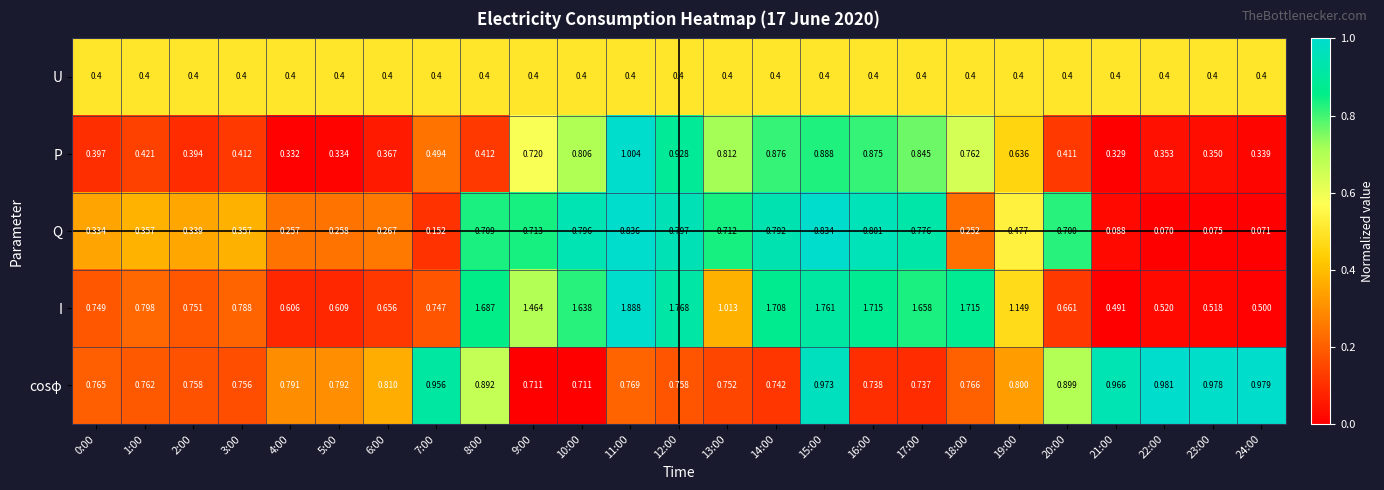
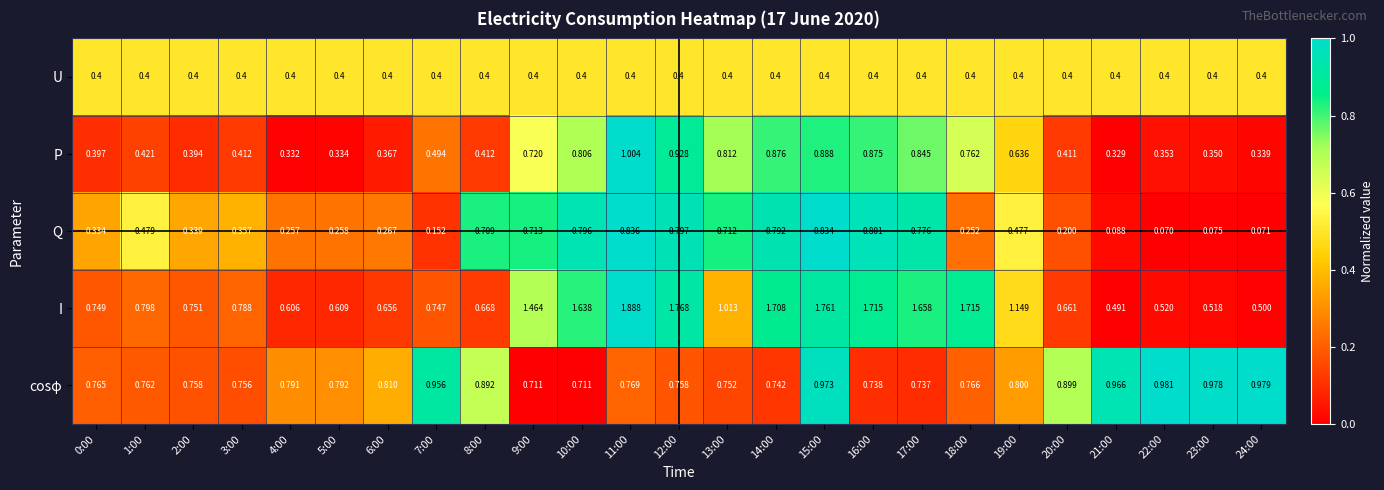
  {
    "U": {
      "0:00": 0.4,
      "1:00": 0.4,
      "2:00": 0.4,
      "3:00": 0.4,
      "4:00": 0.4,
      "5:00": 0.4,
      "6:00": 0.4,
      "7:00": 0.4,
      "8:00": 0.4,
      "9:00": 0.4,
      "10:00": 0.4,
      "11:00": 0.4,
      "12:00": 0.4,
      "13:00": 0.4,
      "14:00": 0.4,
      "15:00": 0.4,
      "16:00": 0.4,
      "17:00": 0.4,
      "18:00": 0.4,
      "19:00": 0.4,
      "20:00": 0.4,
      "21:00": 0.4,
      "22:00": 0.4,
      "23:00": 0.4,
      "24:00": 0.4
    },
    "P": {
      "0:00": 0.397,
      "1:00": 0.421,
      "2:00": 0.394,
      "3:00": 0.412,
      "4:00": 0.332,
      "5:00": 0.334,
      "6:00": 0.367,
      "7:00": 0.494,
      "8:00": 0.412,
      "9:00": 0.720,
      "10:00": 0.806,
      "11:00": 1.004,
      "12:00": 0.928,
      "13:00": 0.812,
      "14:00": 0.876,
      "15:00": 0.888,
      "16:00": 0.875,
      "17:00": 0.845,
      "18:00": 0.762,
      "19:00": 0.636,
      "20:00": 0.411,
      "21:00": 0.329,
      "22:00": 0.353,
      "23:00": 0.350,
      "24:00": 0.339
    },
    "Q": {
      "0:00": 0.334,
-     "1:00": 0.357,
+     "1:00": 0.479,
      "2:00": 0.339,
      "3:00": 0.357,
      "4:00": 0.257,
      "5:00": 0.258,
      "6:00": 0.267,
      "7:00": 0.152,
      "8:00": 0.709,
      "9:00": 0.713,
      "10:00": 0.796,
      "11:00": 0.836,
      "12:00": 0.797,
      "13:00": 0.712,
      "14:00": 0.792,
      "15:00": 0.834,
      "16:00": 0.801,
      "17:00": 0.776,
      "18:00": 0.252,
      "19:00": 0.477,
-     "20:00": 0.700,
+     "20:00": 0.200,
      "21:00": 0.088,
      "22:00": 0.070,
      "23:00": 0.075,
      "24:00": 0.071
    },
    "I": {
      "0:00": 0.749,
      "1:00": 0.798,
      "2:00": 0.751,
      "3:00": 0.788,
      "4:00": 0.606,
      "5:00": 0.609,
      "6:00": 0.656,
      "7:00": 0.747,
-     "8:00": 1.687,
+     "8:00": 0.668,
      "9:00": 1.464,
      "10:00": 1.638,
      "11:00": 1.888,
      "12:00": 1.768,
      "13:00": 1.013,
      "14:00": 1.708,
      "15:00": 1.761,
      "16:00": 1.715,
      "17:00": 1.658,
      "18:00": 1.715,
      "19:00": 1.149,
      "20:00": 0.661,
      "21:00": 0.491,
      "22:00": 0.520,
      "23:00": 0.518,
      "24:00": 0.500
    },
    "cosφ": {
      "0:00": 0.765,
      "1:00": 0.762,
      "2:00": 0.758,
      "3:00": 0.756,
      "4:00": 0.791,
      "5:00": 0.792,
      "6:00": 0.810,
      "7:00": 0.956,
      "8:00": 0.892,
      "9:00": 0.711,
      "10:00": 0.711,
      "11:00": 0.769,
      "12:00": 0.758,
      "13:00": 0.752,
      "14:00": 0.742,
      "15:00": 0.973,
      "16:00": 0.738,
      "17:00": 0.737,
      "18:00": 0.766,
      "19:00": 0.800,
      "20:00": 0.899,
      "21:00": 0.966,
      "22:00": 0.981,
      "23:00": 0.978,
      "24:00": 0.979
    }
  }
